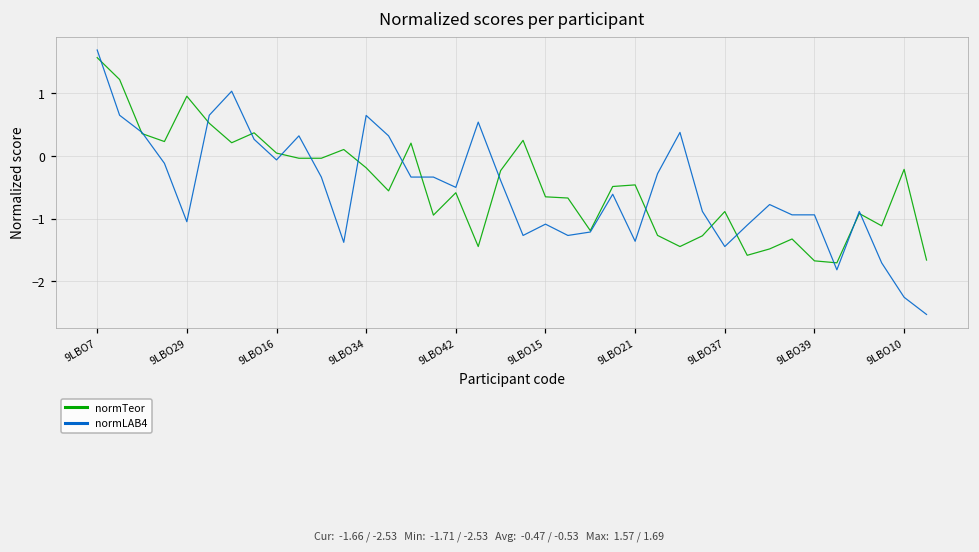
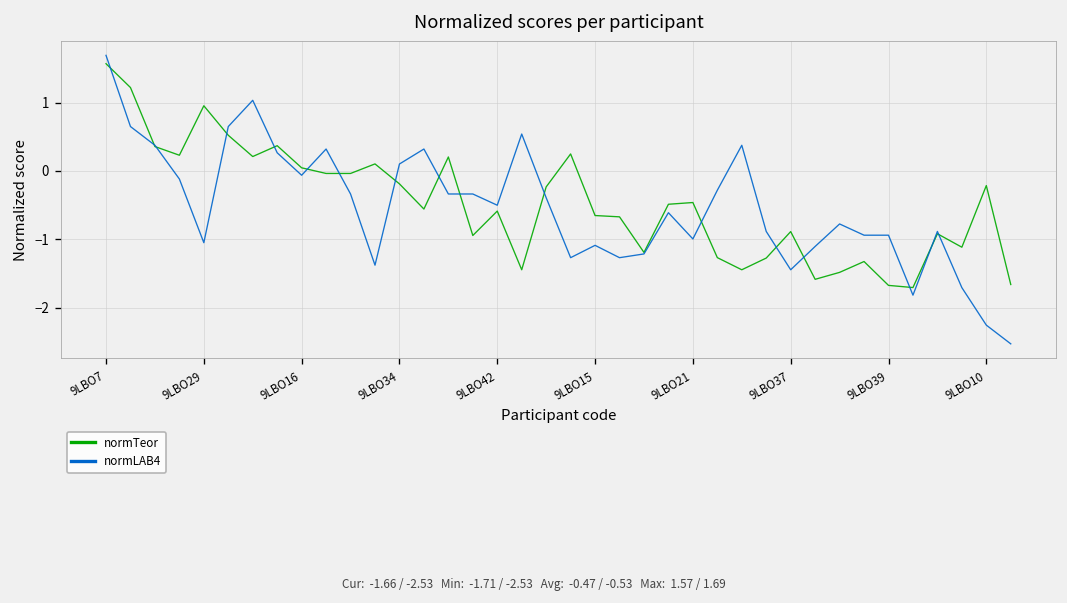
  {
    "normTeor": {
      "9LBO7": 1.6,
      "9LBO29": 1.0,
      "9LBO16": 0.0,
      "9LBO34": -0.2,
      "9LBO42": -0.6,
      "9LBO15": -0.7,
      "9LBO21": -0.5,
      "9LBO37": -0.9,
      "9LBO39": -1.7,
      "9LBO10": -0.2
    },
    "normLAB4": {
      "9LBO7": 1.7,
      "9LBO29": -1.1,
      "9LBO16": -0.1,
-     "9LBO34": 0.6,
+     "9LBO34": 0.1,
      "9LBO42": -0.5,
      "9LBO15": -1.1,
-     "9LBO21": -1.4,
+     "9LBO21": -1.0,
      "9LBO37": -1.4,
      "9LBO39": -0.9,
      "9LBO10": -2.3
    }
  }
